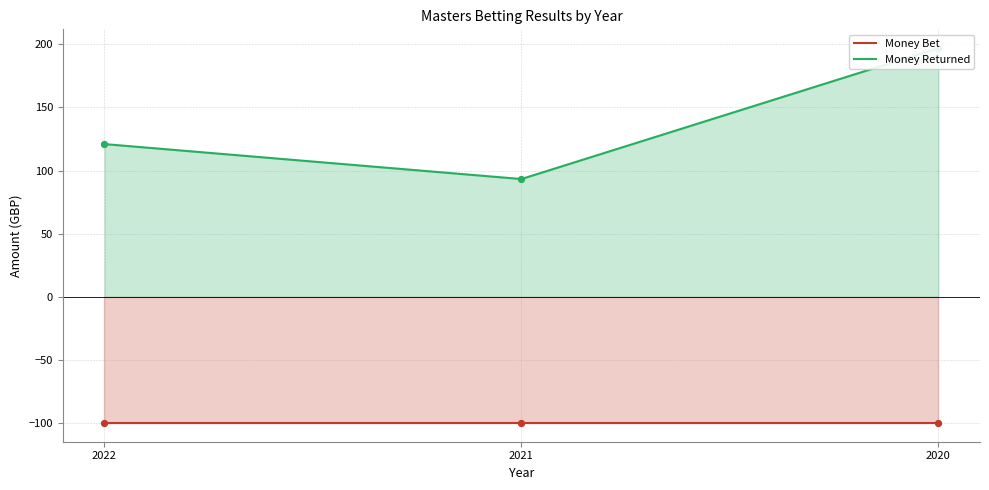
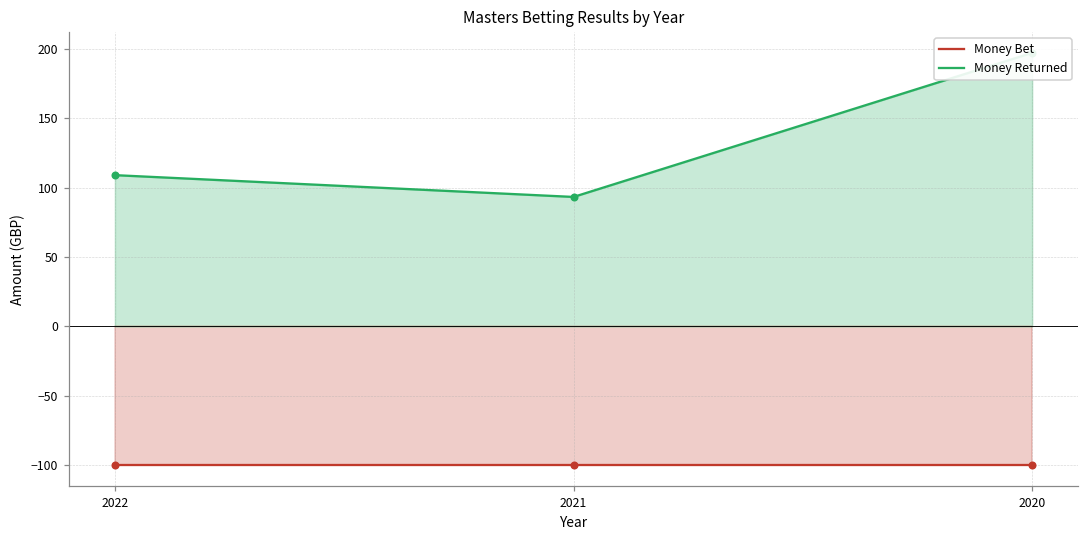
  {
    "Money Returned": {
-     "2022": 121,
+     "2022": 109,
      "2021": 93
    }
  }
